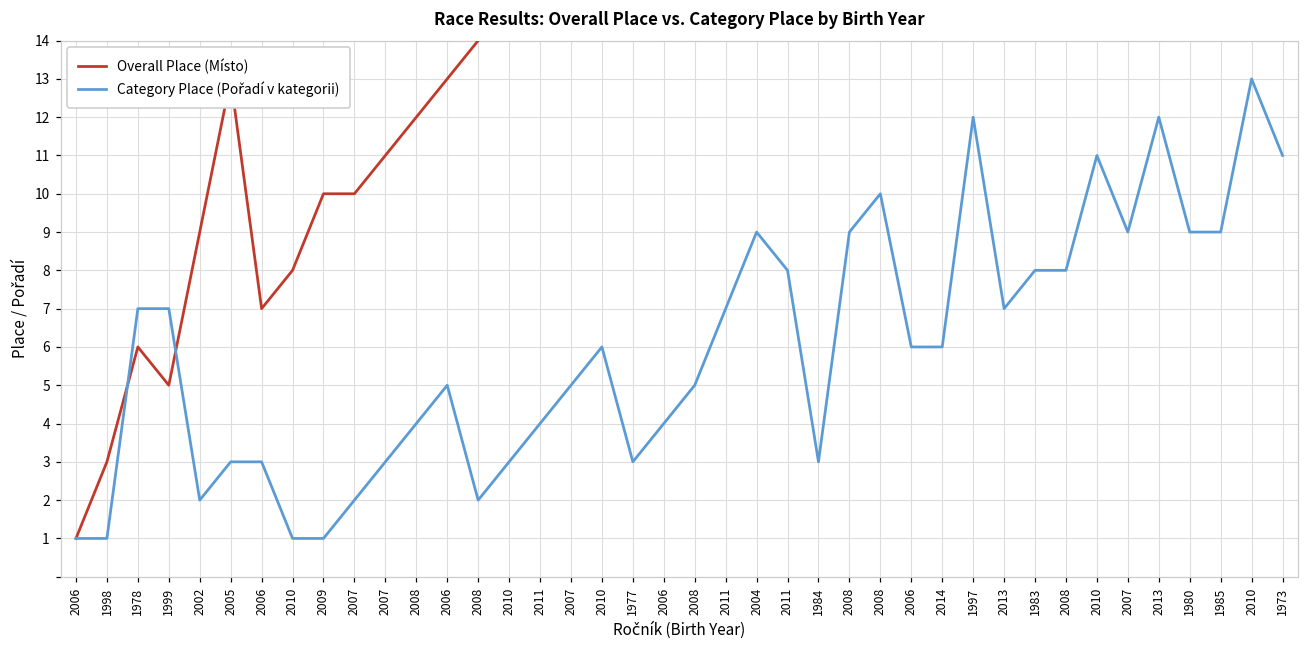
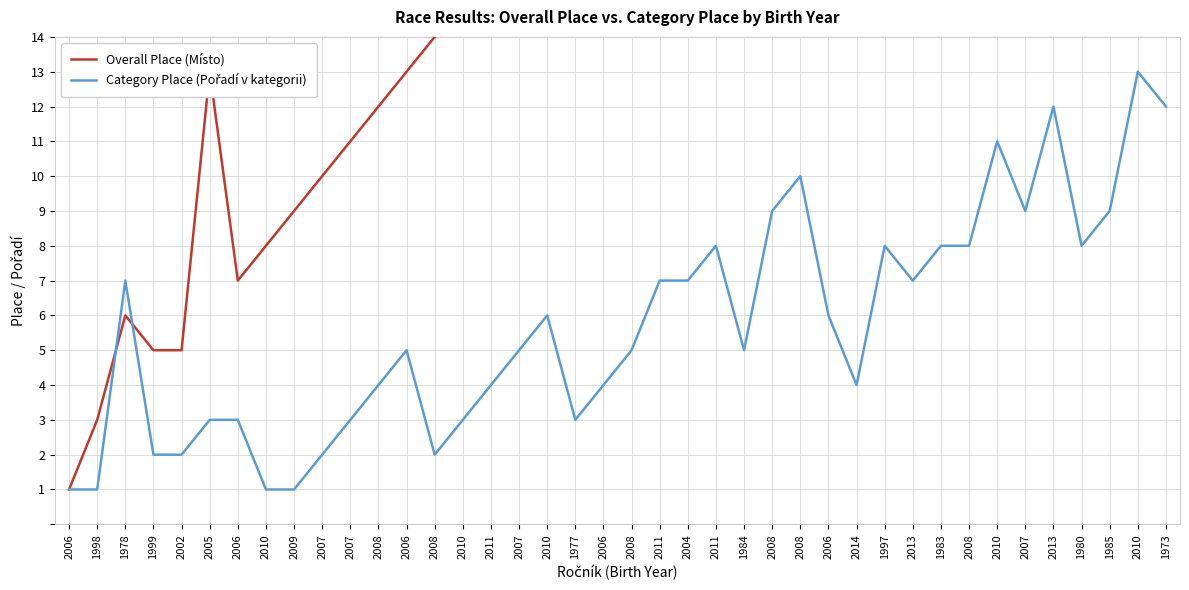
  {
    "Overall Place (Místo)": {
      "1998": 3,
      "1978": 6,
      "1999": 5,
-     "2002": 9,
-     "2009": 10
+     "2002": 5,
+     "2009": 9
    },
    "Category Place (Pořadí v kategorii)": {
      "1998": 1,
      "1978": 7,
-     "1999": 7,
+     "1999": 2,
      "2002": 2,
      "2005": 3,
      "2009": 1,
      "1977": 3,
-     "2004": 9,
-     "1984": 3,
-     "2014": 6,
-     "1997": 12,
+     "2004": 7,
+     "1984": 5,
+     "2014": 4,
+     "1997": 8,
      "1983": 8,
-     "1980": 9,
+     "1980": 8,
      "1985": 9,
-     "1973": 11
+     "1973": 12
    }
  }
